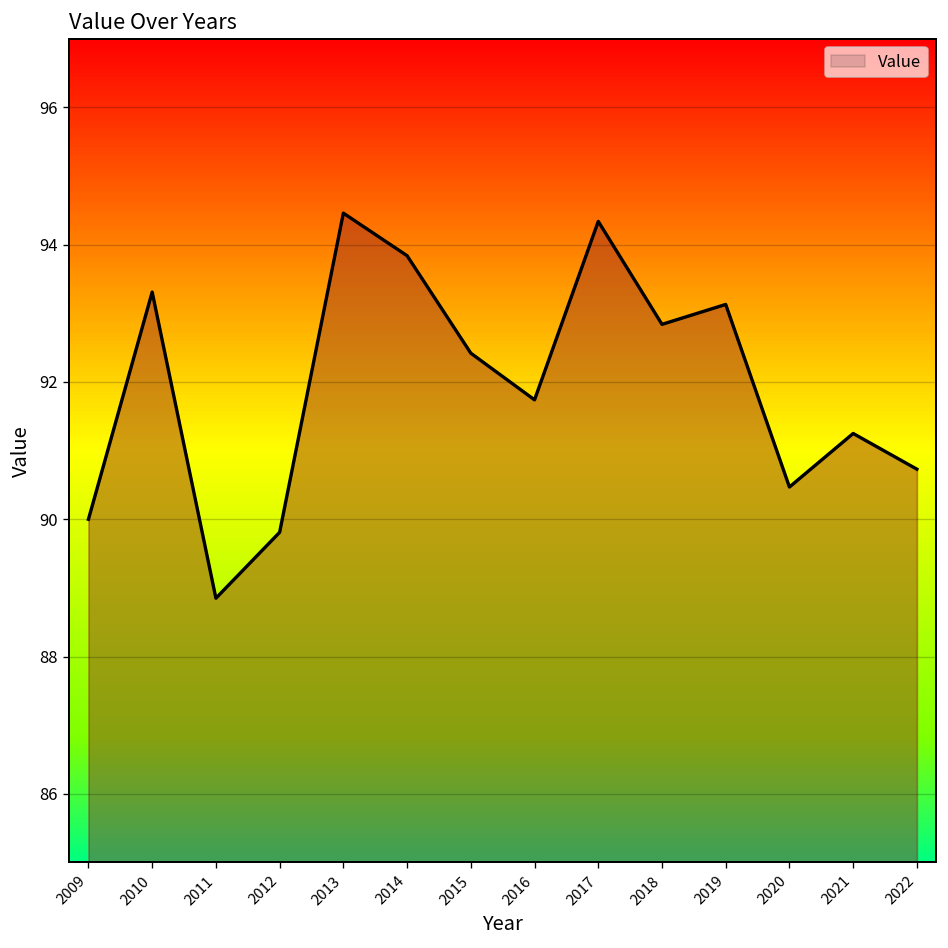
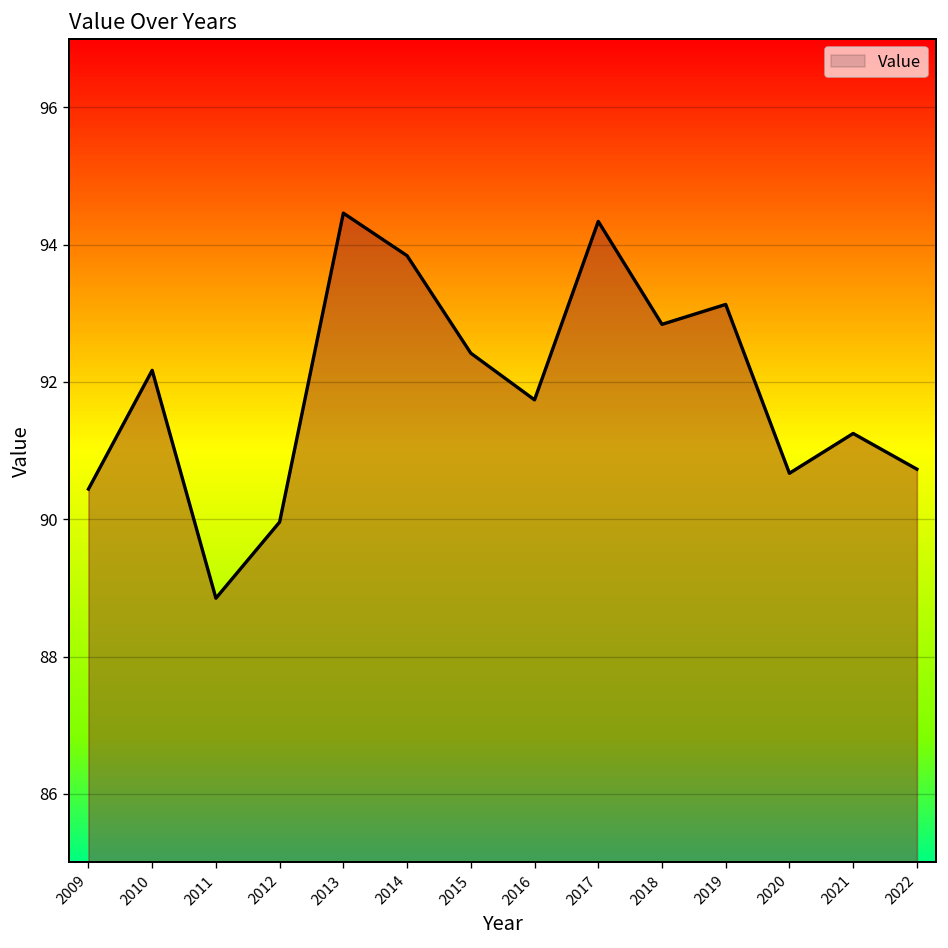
  {
-   "2009": 90.0,
-   "2010": 93.3,
+   "2009": 90.4,
+   "2010": 92.2,
    "2011": 88.9,
-   "2012": 89.8,
+   "2012": 90.0,
    "2013": 94.5,
    "2014": 93.8,
    "2015": 92.4,
    "2016": 91.7,
    "2017": 94.3,
    "2018": 92.8,
    "2019": 93.1,
-   "2020": 90.5,
+   "2020": 90.7,
    "2021": 91.3,
    "2022": 90.7
  }
